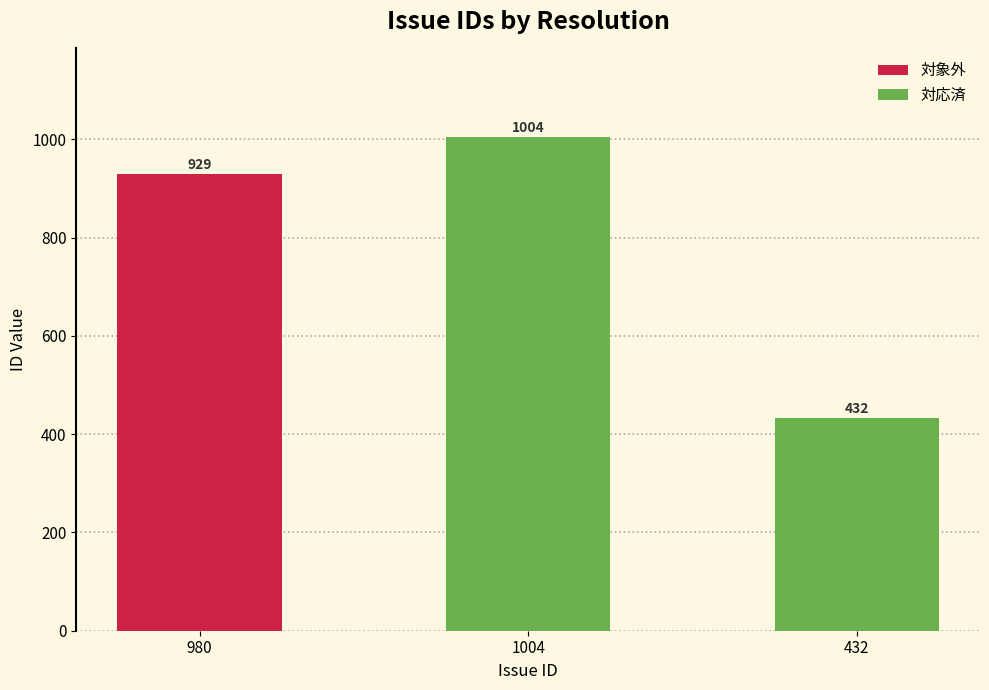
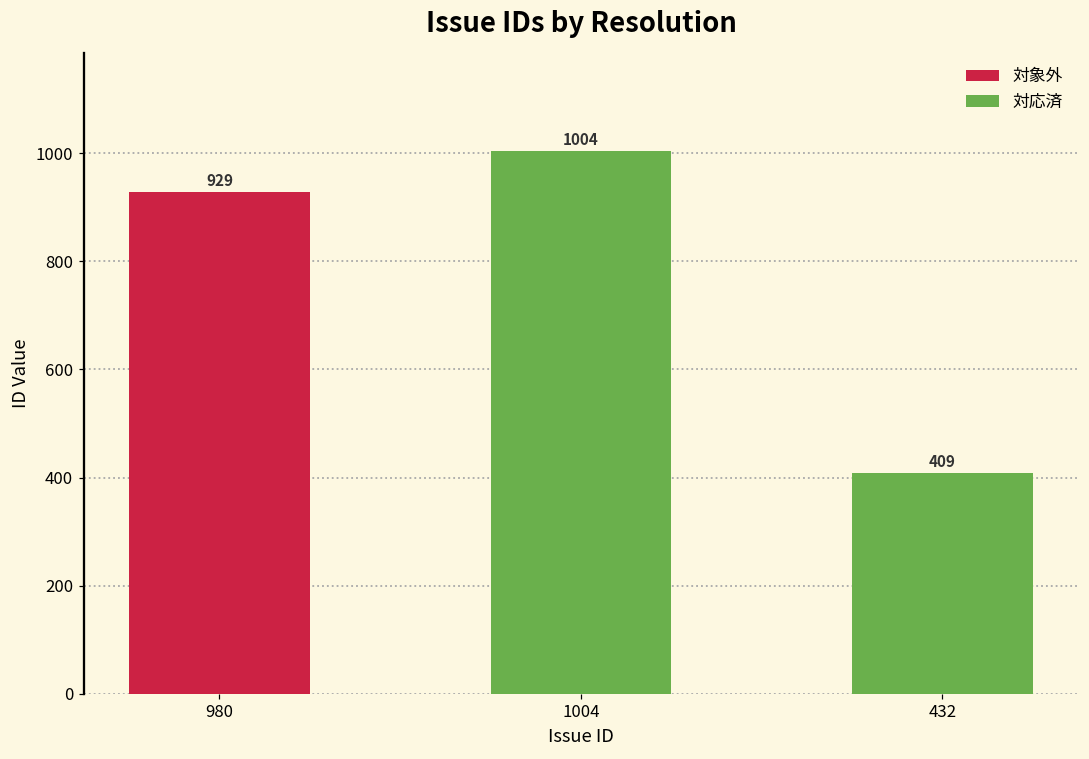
  {
    "980": 929,
    "1004": 1004,
-   "432": 432
+   "432": 409
  }
